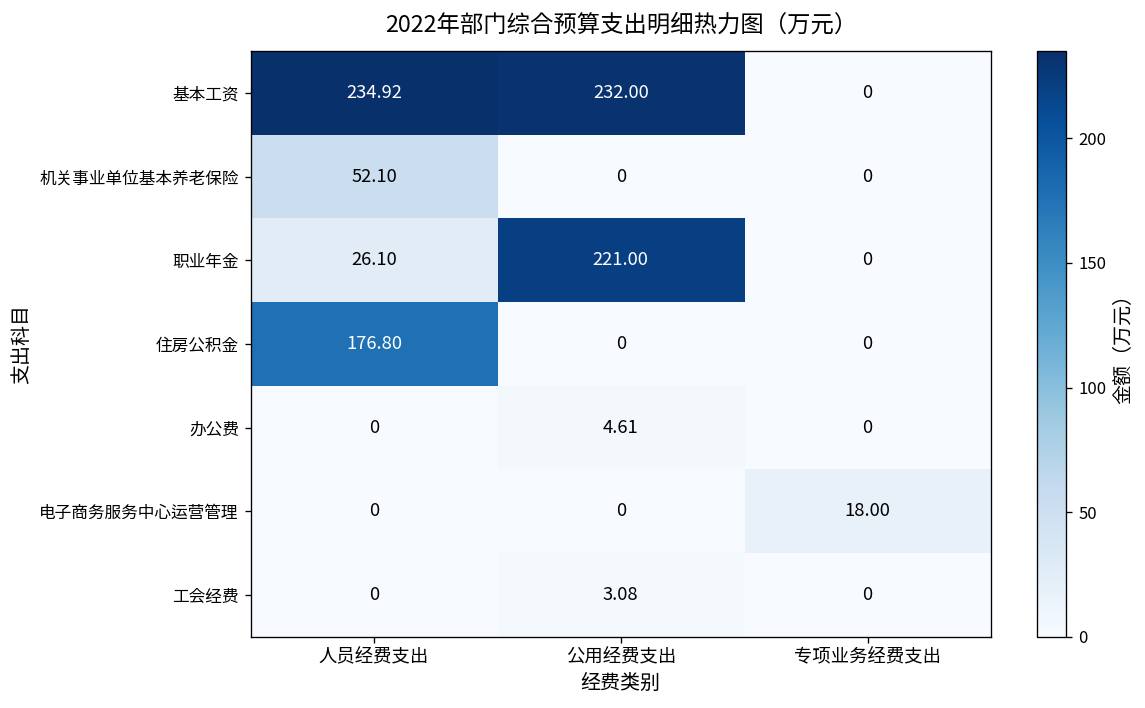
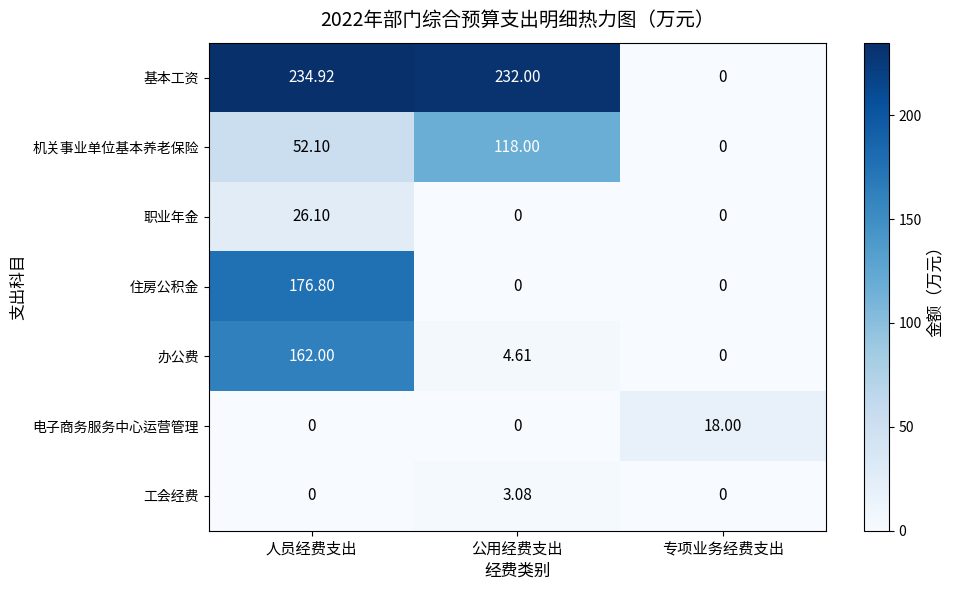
  {
    "基本工资": {
      "人员经费支出": 234.92,
      "公用经费支出": 232.00,
      "专项业务经费支出": 0
    },
    "机关事业单位基本养老保险": {
      "人员经费支出": 52.10,
-     "公用经费支出": 0,
+     "公用经费支出": 118.00,
      "专项业务经费支出": 0
    },
    "职业年金": {
      "人员经费支出": 26.10,
-     "公用经费支出": 221.00,
+     "公用经费支出": 0,
      "专项业务经费支出": 0
    },
    "住房公积金": {
      "人员经费支出": 176.80,
      "公用经费支出": 0,
      "专项业务经费支出": 0
    },
    "办公费": {
-     "人员经费支出": 0,
+     "人员经费支出": 162.00,
      "公用经费支出": 4.61,
      "专项业务经费支出": 0
    },
    "电子商务服务中心运营管理": {
      "人员经费支出": 0,
      "公用经费支出": 0,
      "专项业务经费支出": 18.00
    },
    "工会经费": {
      "人员经费支出": 0,
      "公用经费支出": 3.08,
      "专项业务经费支出": 0
    }
  }
